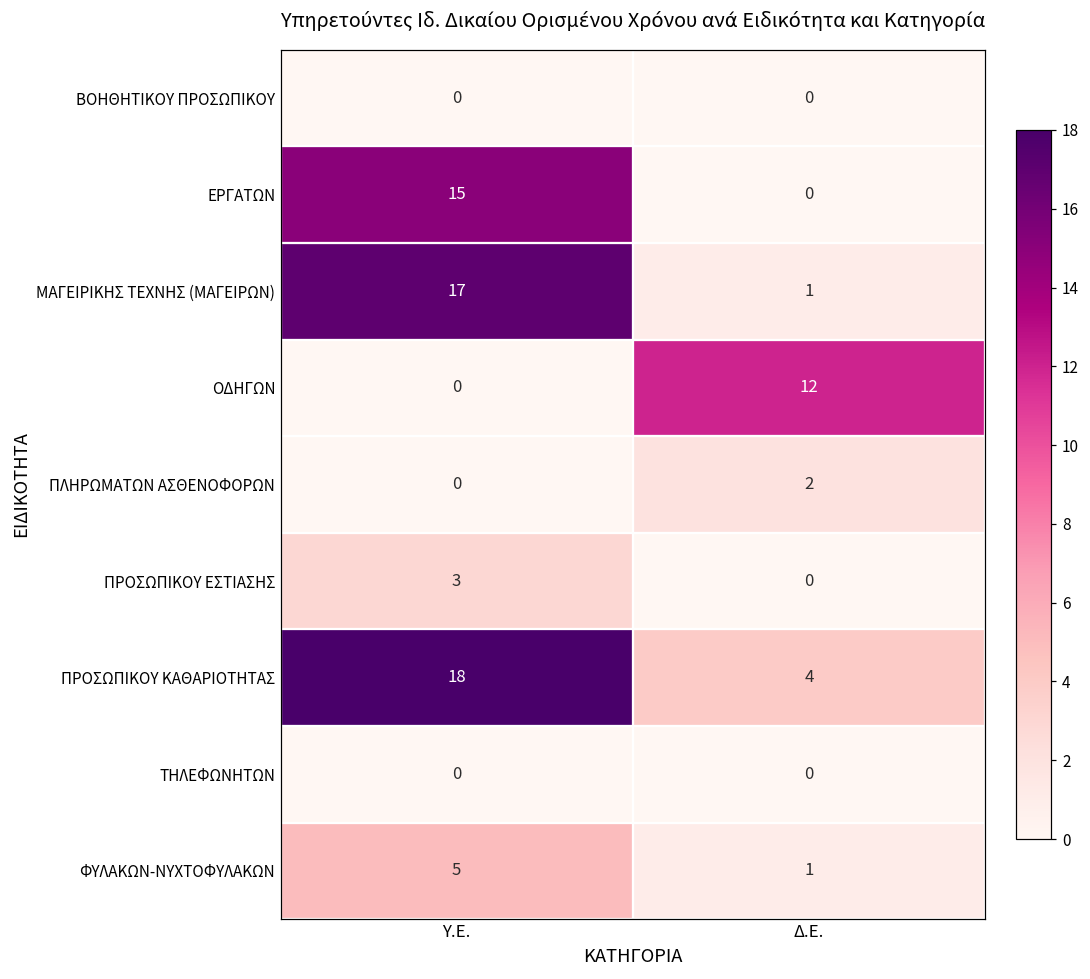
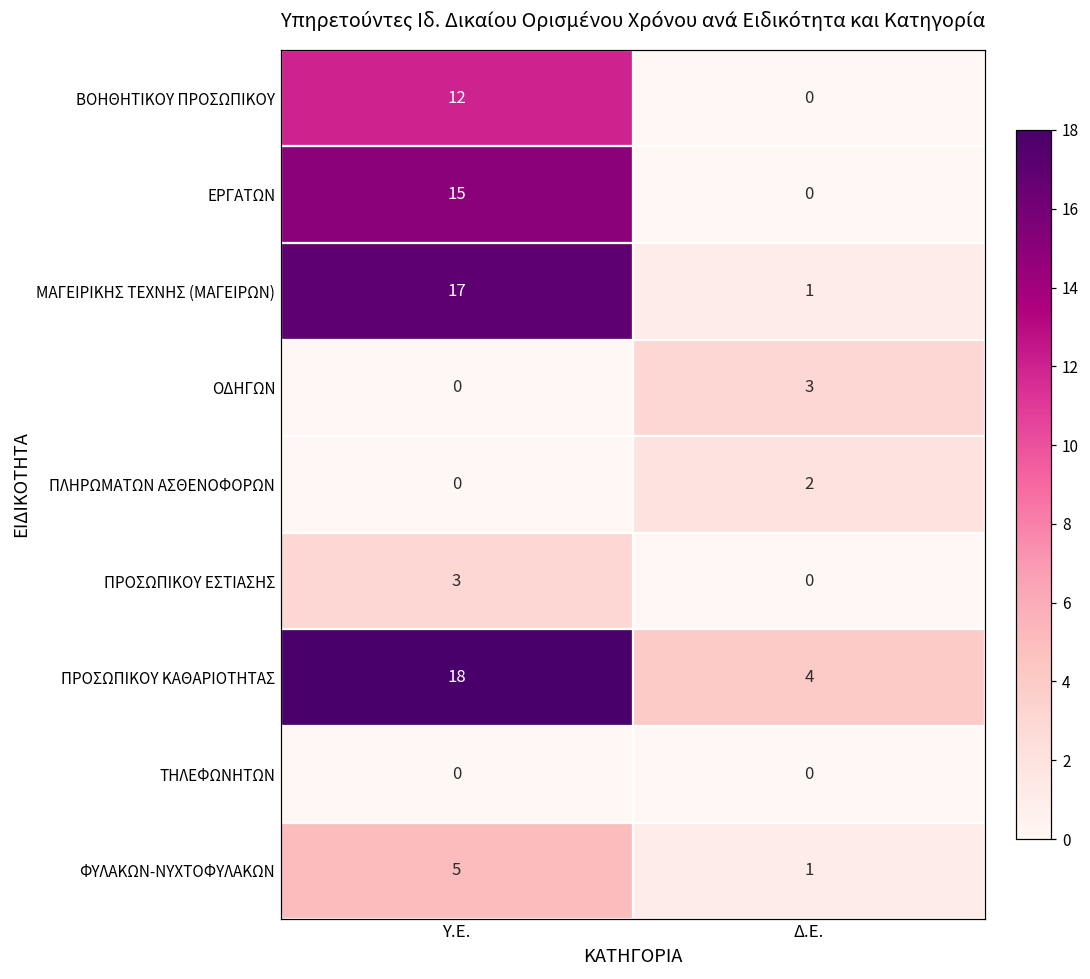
  {
    "ΒΟΗΘΗΤΙΚΟΥ ΠΡΟΣΩΠΙΚΟΥ": {
-     "Υ.Ε.": 0,
+     "Υ.Ε.": 12,
      "Δ.Ε.": 0
    },
    "ΕΡΓΑΤΩΝ": {
      "Υ.Ε.": 15,
      "Δ.Ε.": 0
    },
    "ΜΑΓΕΙΡΙΚΗΣ ΤΕΧΝΗΣ (ΜΑΓΕΙΡΩΝ)": {
      "Υ.Ε.": 17,
      "Δ.Ε.": 1
    },
    "ΟΔΗΓΩΝ": {
      "Υ.Ε.": 0,
-     "Δ.Ε.": 12
+     "Δ.Ε.": 3
    },
    "ΠΛΗΡΩΜΑΤΩΝ ΑΣΘΕΝΟΦΟΡΩΝ": {
      "Υ.Ε.": 0,
      "Δ.Ε.": 2
    },
    "ΠΡΟΣΩΠΙΚΟΥ ΕΣΤΙΑΣΗΣ": {
      "Υ.Ε.": 3,
      "Δ.Ε.": 0
    },
    "ΠΡΟΣΩΠΙΚΟΥ ΚΑΘΑΡΙΟΤΗΤΑΣ": {
      "Υ.Ε.": 18,
      "Δ.Ε.": 4
    },
    "ΤΗΛΕΦΩΝΗΤΩΝ": {
      "Υ.Ε.": 0,
      "Δ.Ε.": 0
    },
    "ΦΥΛΑΚΩΝ-ΝΥΧΤΟΦΥΛΑΚΩΝ": {
      "Υ.Ε.": 5,
      "Δ.Ε.": 1
    }
  }
